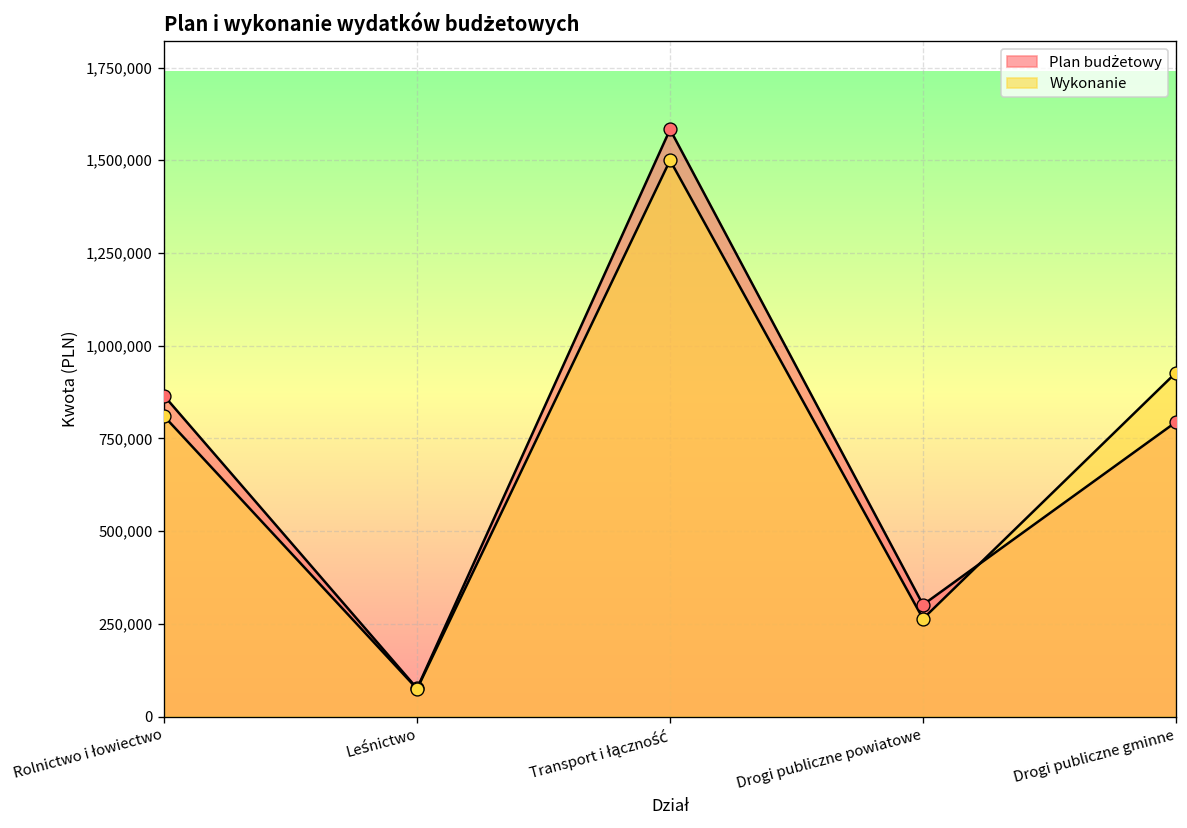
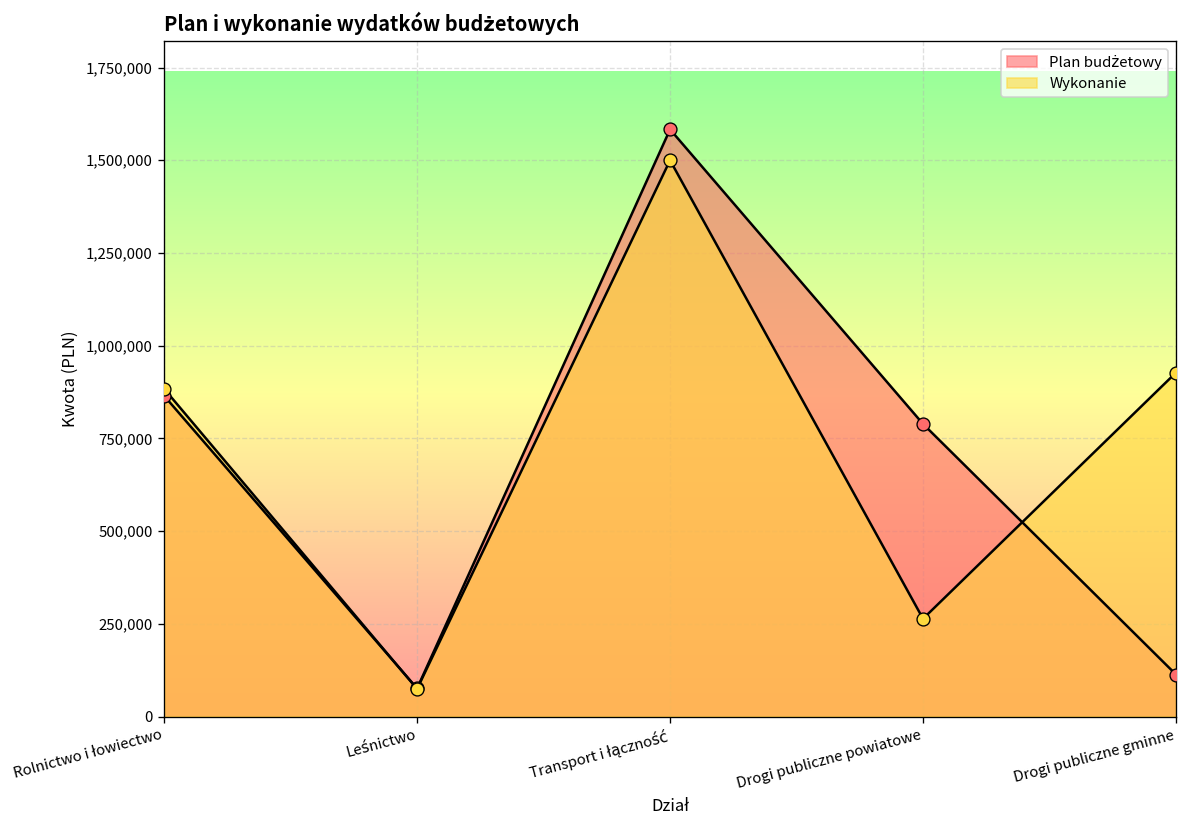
  {
    "Plan budżetowy": {
      "Rolnictwo i łowiectwo": "860,000",
      "Transport i łączność": "1,580,000",
-     "Drogi publiczne powiatowe": "300,000",
-     "Drogi publiczne gminne": "790,000"
+     "Drogi publiczne powiatowe": "790,000",
+     "Drogi publiczne gminne": "110,000"
    },
    "Wykonanie": {
-     "Rolnictwo i łowiectwo": "810,000",
+     "Rolnictwo i łowiectwo": "880,000",
      "Transport i łączność": "1,500,000",
      "Drogi publiczne powiatowe": "260,000",
      "Drogi publiczne gminne": "930,000"
    }
  }
